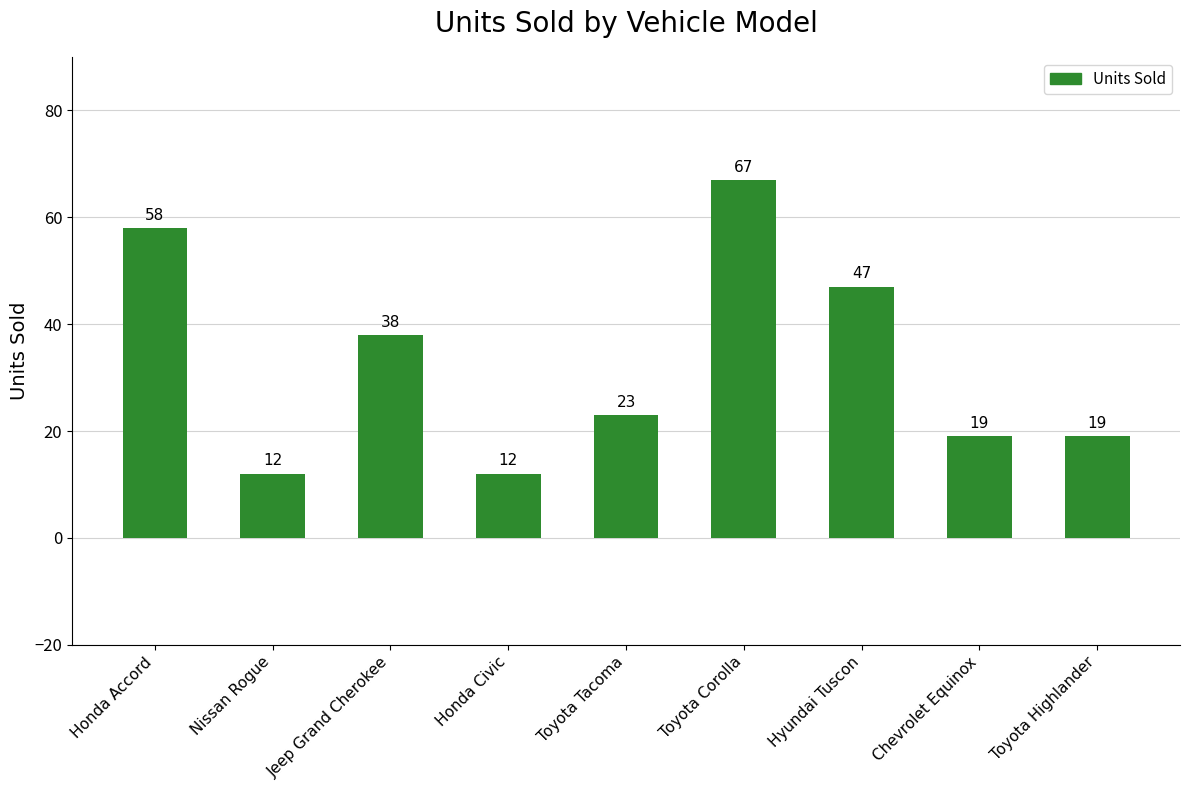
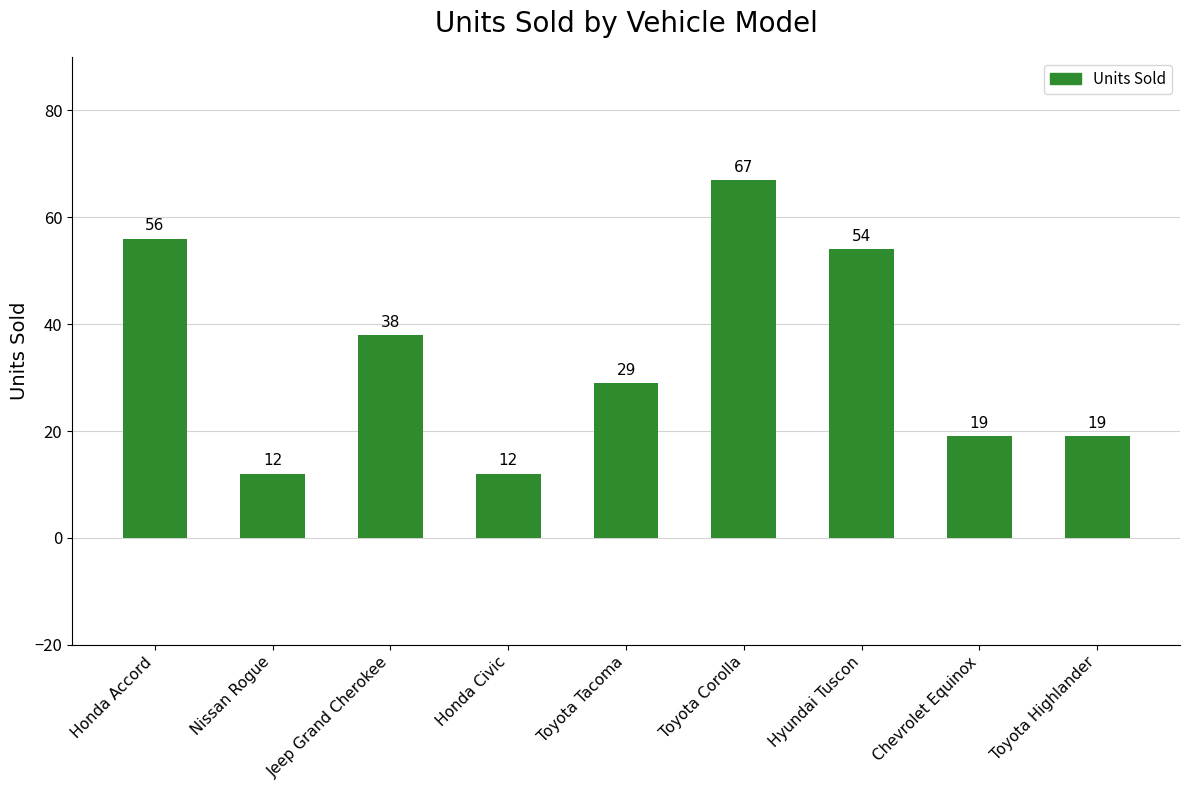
  {
-   "Honda Accord": 58,
+   "Honda Accord": 56,
    "Nissan Rogue": 12,
    "Jeep Grand Cherokee": 38,
    "Honda Civic": 12,
-   "Toyota Tacoma": 23,
+   "Toyota Tacoma": 29,
    "Toyota Corolla": 67,
-   "Hyundai Tuscon": 47,
+   "Hyundai Tuscon": 54,
    "Chevrolet Equinox": 19,
    "Toyota Highlander": 19
  }
